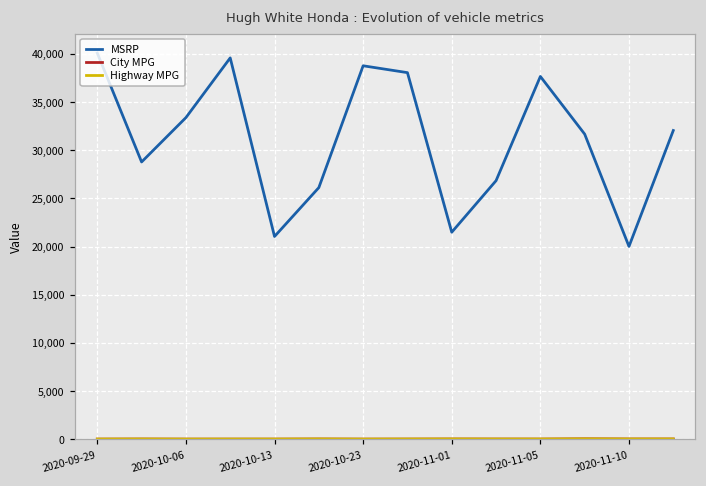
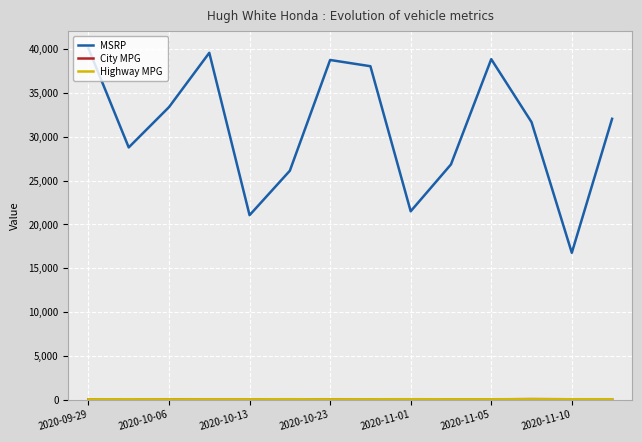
  {
    "MSRP": {
      "2020-10-06": "33,000",
      "2020-10-13": "21,000",
      "2020-10-23": "39,000",
      "2020-11-01": "21,000",
-     "2020-11-05": "38,000",
-     "2020-11-10": "20,000"
+     "2020-11-05": "39,000",
+     "2020-11-10": "17,000"
    }
  }
